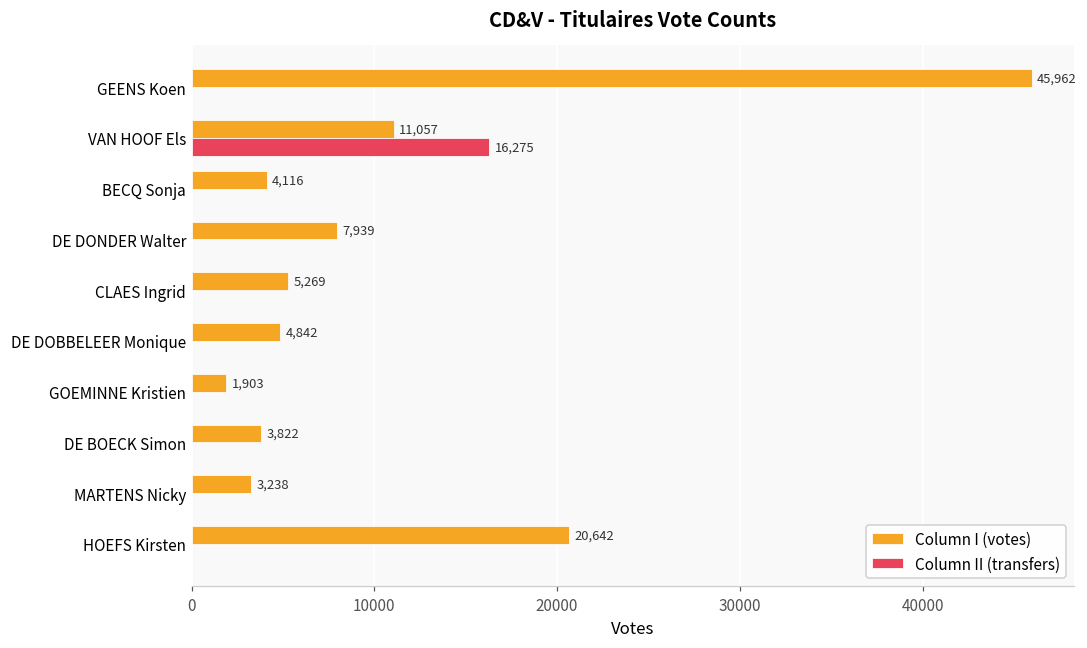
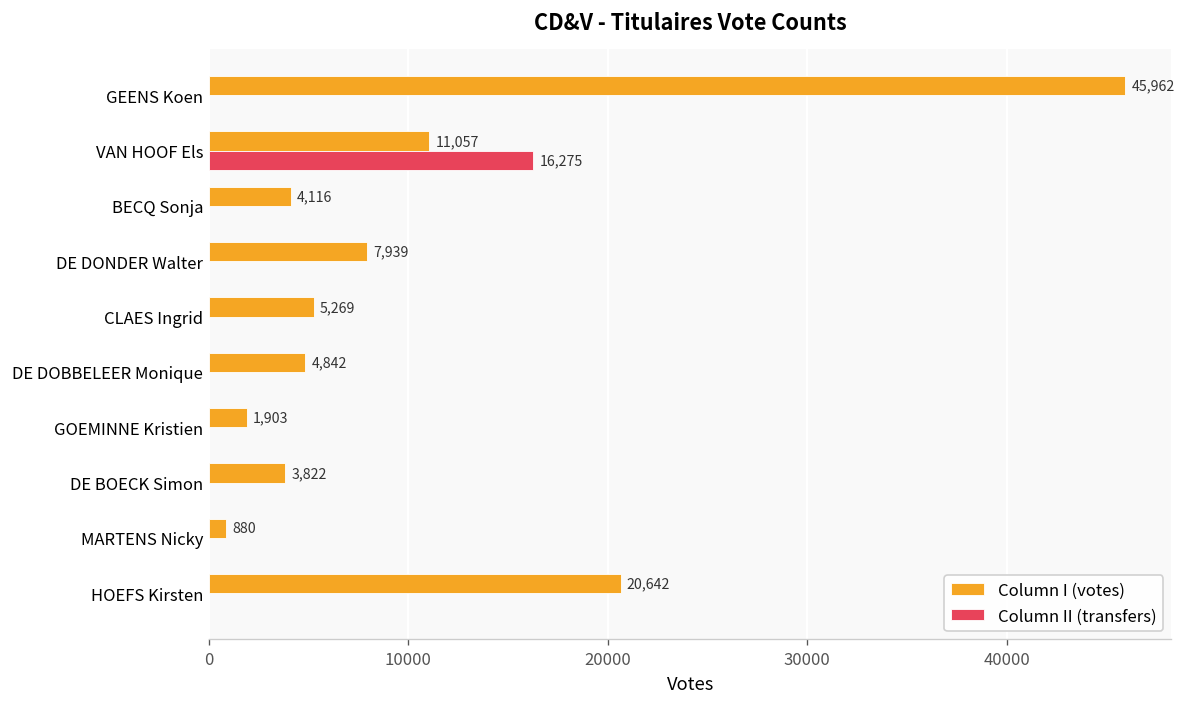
  {
    "Column I (votes)": {
      "GEENS Koen": "45,962",
      "VAN HOOF Els": "11,057",
      "BECQ Sonja": "4,116",
      "DE DONDER Walter": "7,939",
      "CLAES Ingrid": "5,269",
      "DE DOBBELEER Monique": "4,842",
      "GOEMINNE Kristien": "1,903",
      "DE BOECK Simon": "3,822",
-     "MARTENS Nicky": "3,238",
+     "MARTENS Nicky": "880",
      "HOEFS Kirsten": "20,642"
    },
    "Column II (transfers)": {
      "VAN HOOF Els": "16,275"
    }
  }
